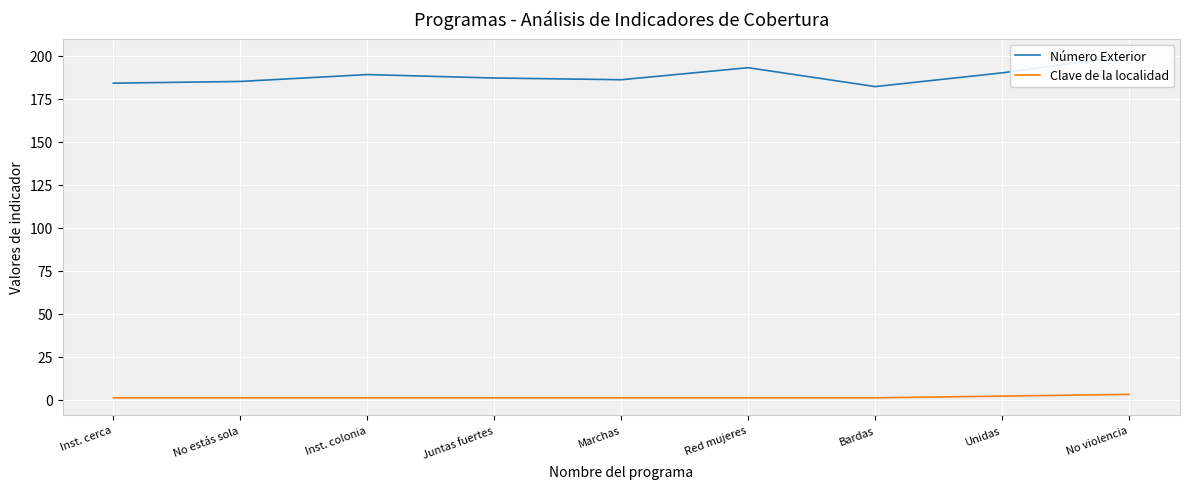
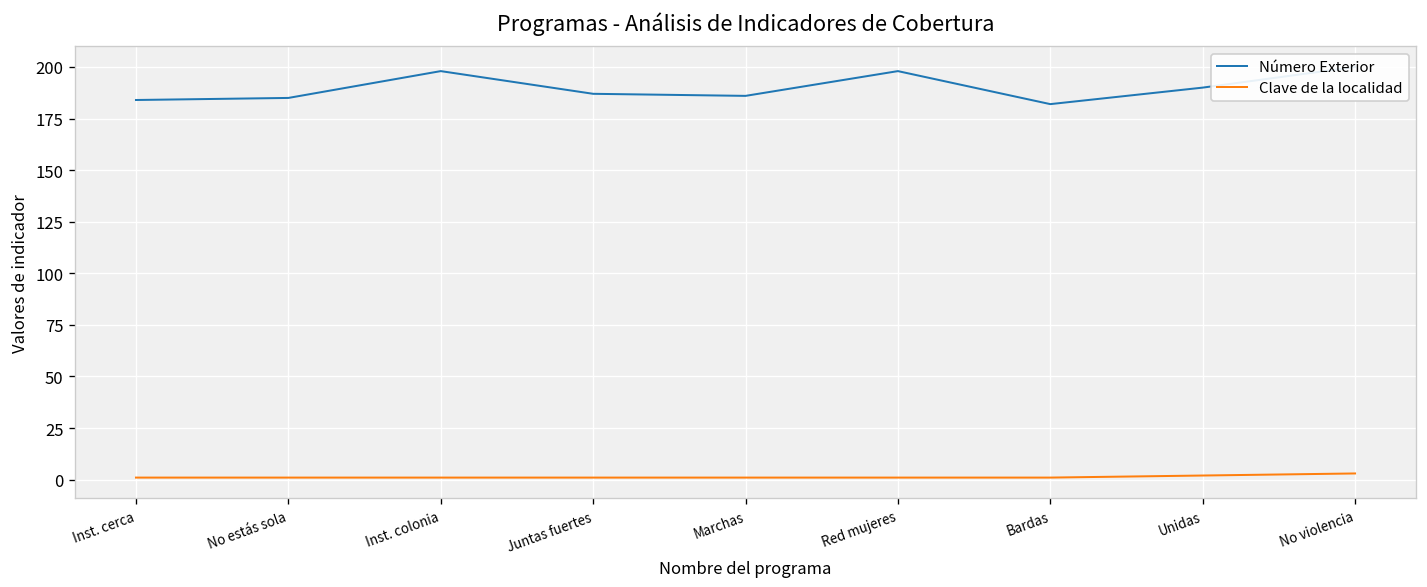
  {
    "Número Exterior": {
      "Inst. cerca": 184,
      "No estás sola": 185,
-     "Inst. colonia": 189,
+     "Inst. colonia": 198,
      "Juntas fuertes": 187,
      "Marchas": 186,
-     "Red mujeres": 193,
+     "Red mujeres": 198,
      "Bardas": 182,
      "Unidas": 190
    },
    "Clave de la localidad": {
      "Inst. cerca": 1,
      "No estás sola": 1,
      "Inst. colonia": 1,
      "Juntas fuertes": 1,
      "Marchas": 1,
      "Red mujeres": 1,
      "Bardas": 1,
      "Unidas": 2,
      "No violencia": 3
    }
  }
